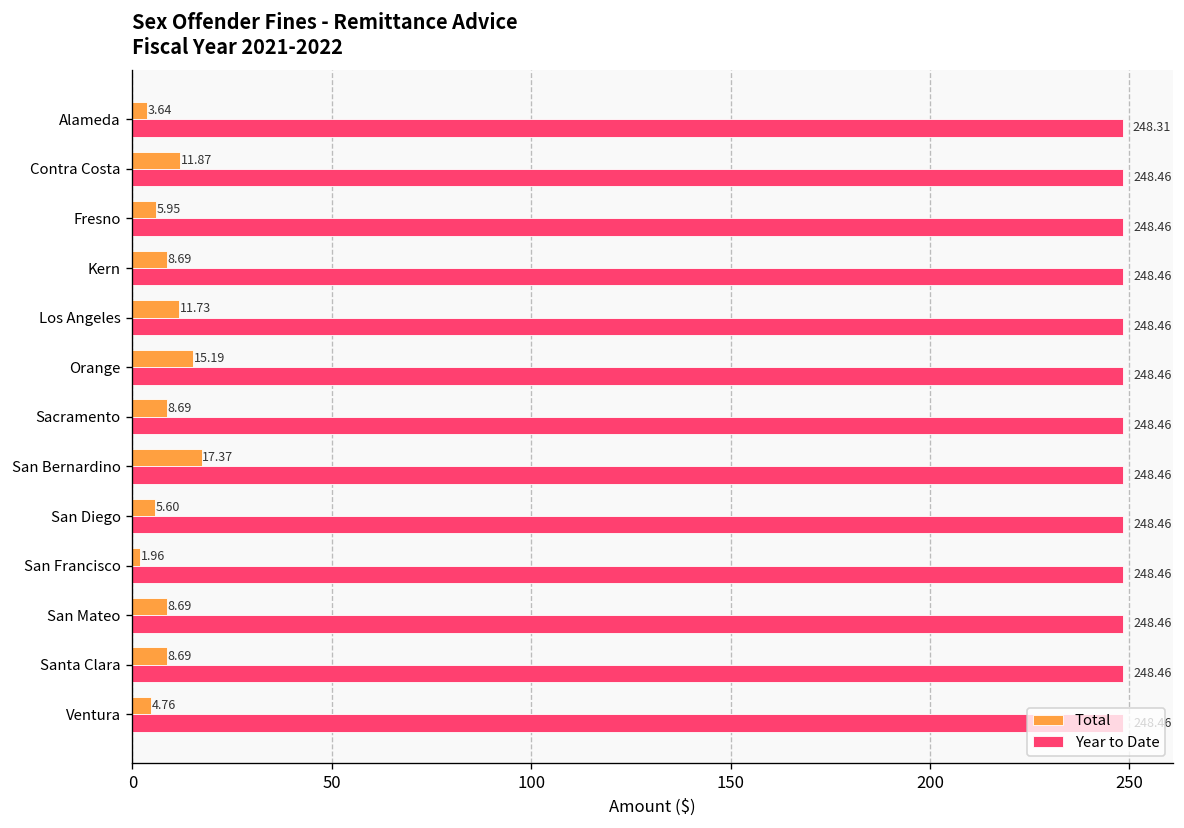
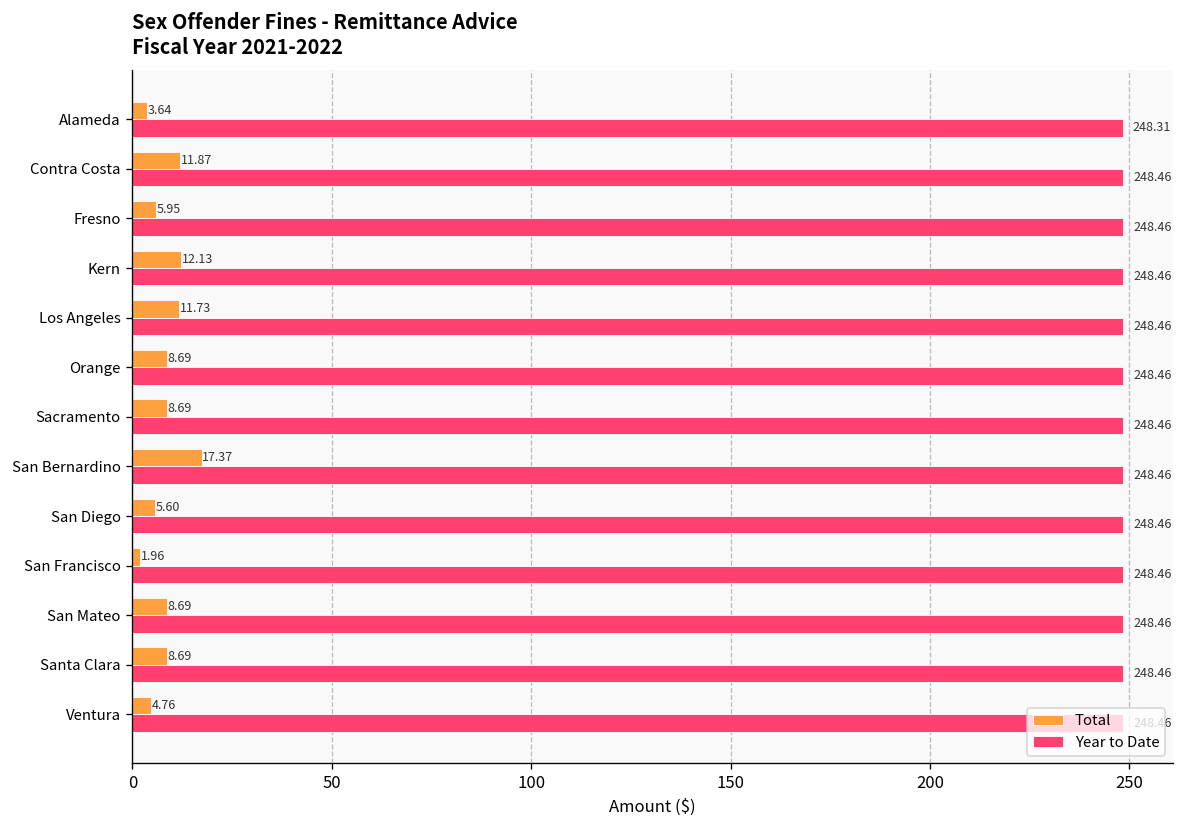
  {
    "Total": {
      "Alameda": 3.64,
      "Contra Costa": 11.87,
      "Fresno": 5.95,
-     "Kern": 8.69,
+     "Kern": 12.13,
      "Los Angeles": 11.73,
-     "Orange": 15.19,
+     "Orange": 8.69,
      "Sacramento": 8.69,
      "San Bernardino": 17.37,
      "San Diego": 5.60,
      "San Francisco": 1.96,
      "San Mateo": 8.69,
      "Santa Clara": 8.69,
      "Ventura": 4.76
    },
    "Year to Date": {
      "Alameda": 248.31,
      "Contra Costa": 248.46,
      "Fresno": 248.46,
      "Kern": 248.46,
      "Los Angeles": 248.46,
      "Orange": 248.46,
      "Sacramento": 248.46,
      "San Bernardino": 248.46,
      "San Diego": 248.46,
      "San Francisco": 248.46,
      "San Mateo": 248.46,
      "Santa Clara": 248.46
    }
  }
